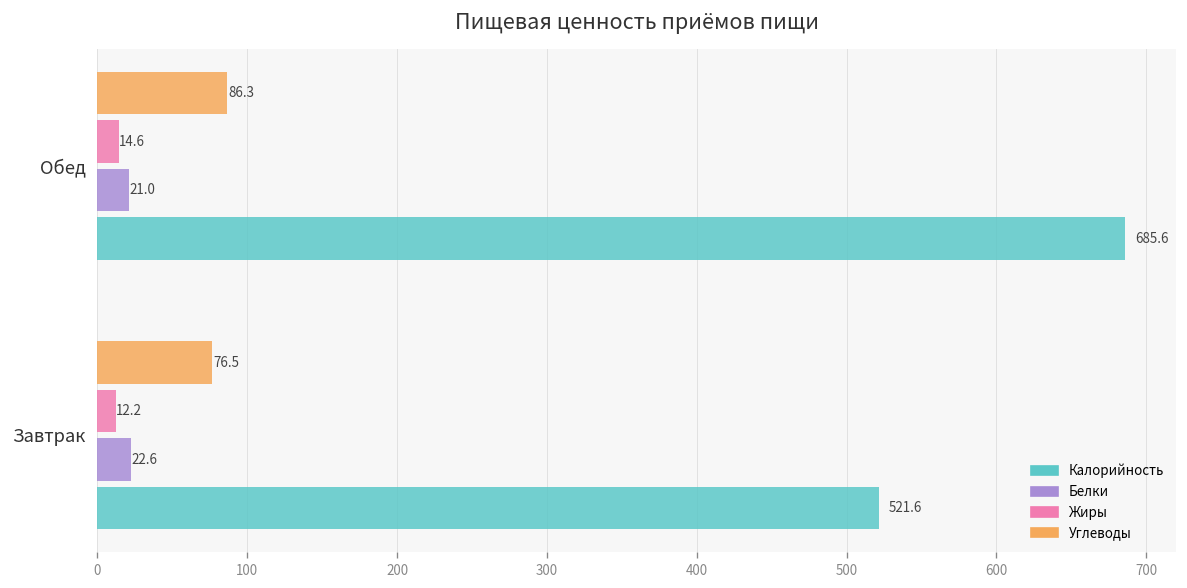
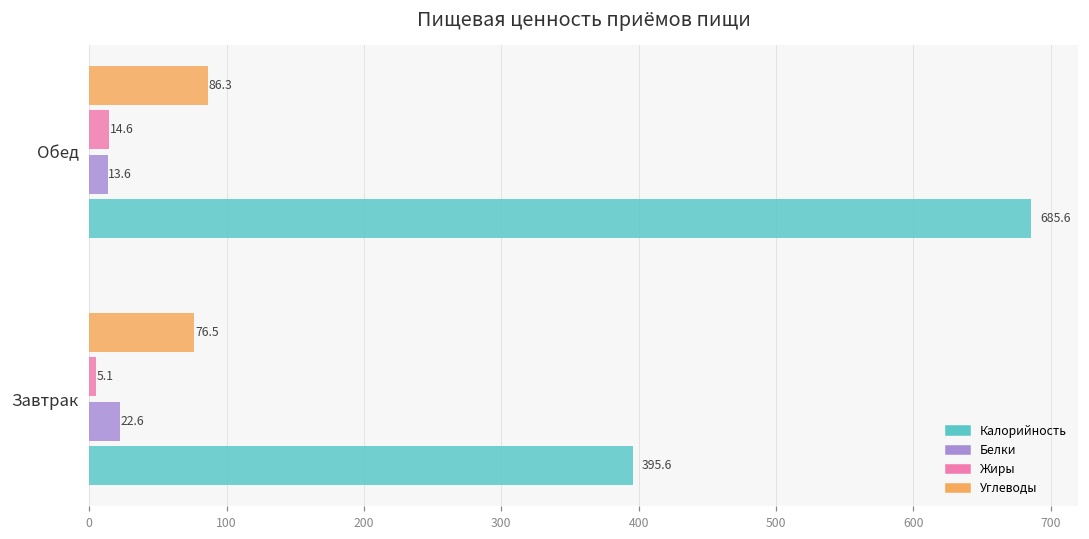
  {
    "Калорийность": {
      "Обед": 685.6,
-     "Завтрак": 521.6
+     "Завтрак": 395.6
    },
    "Белки": {
-     "Обед": 21.0,
+     "Обед": 13.6,
      "Завтрак": 22.6
    },
    "Жиры": {
      "Обед": 14.6,
-     "Завтрак": 12.2
+     "Завтрак": 5.1
    },
    "Углеводы": {
      "Обед": 86.3,
      "Завтрак": 76.5
    }
  }
